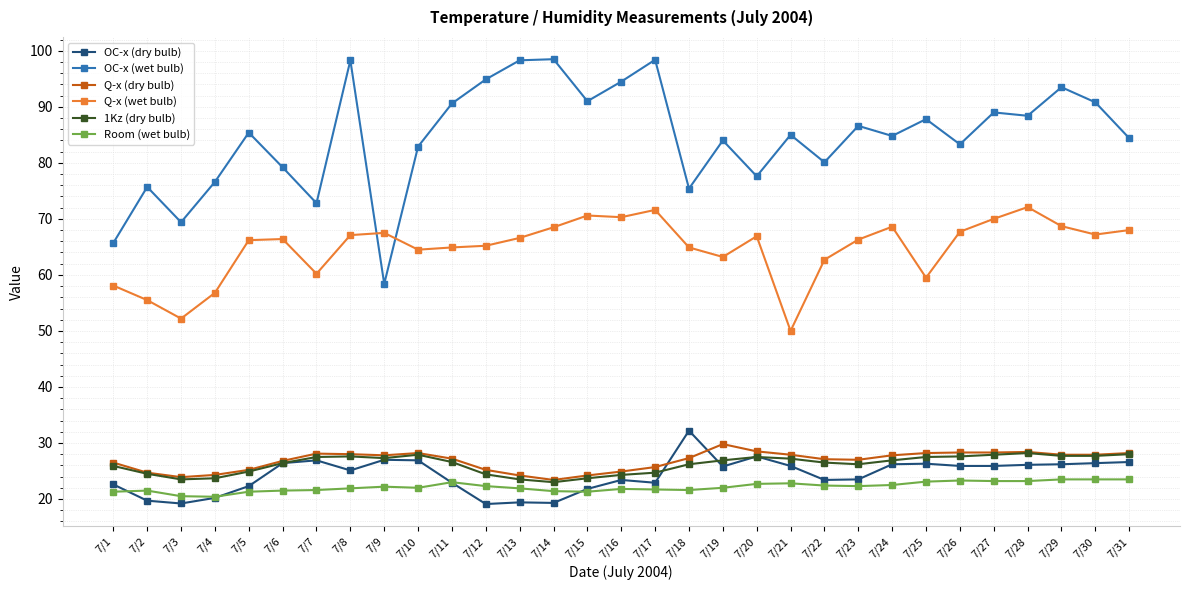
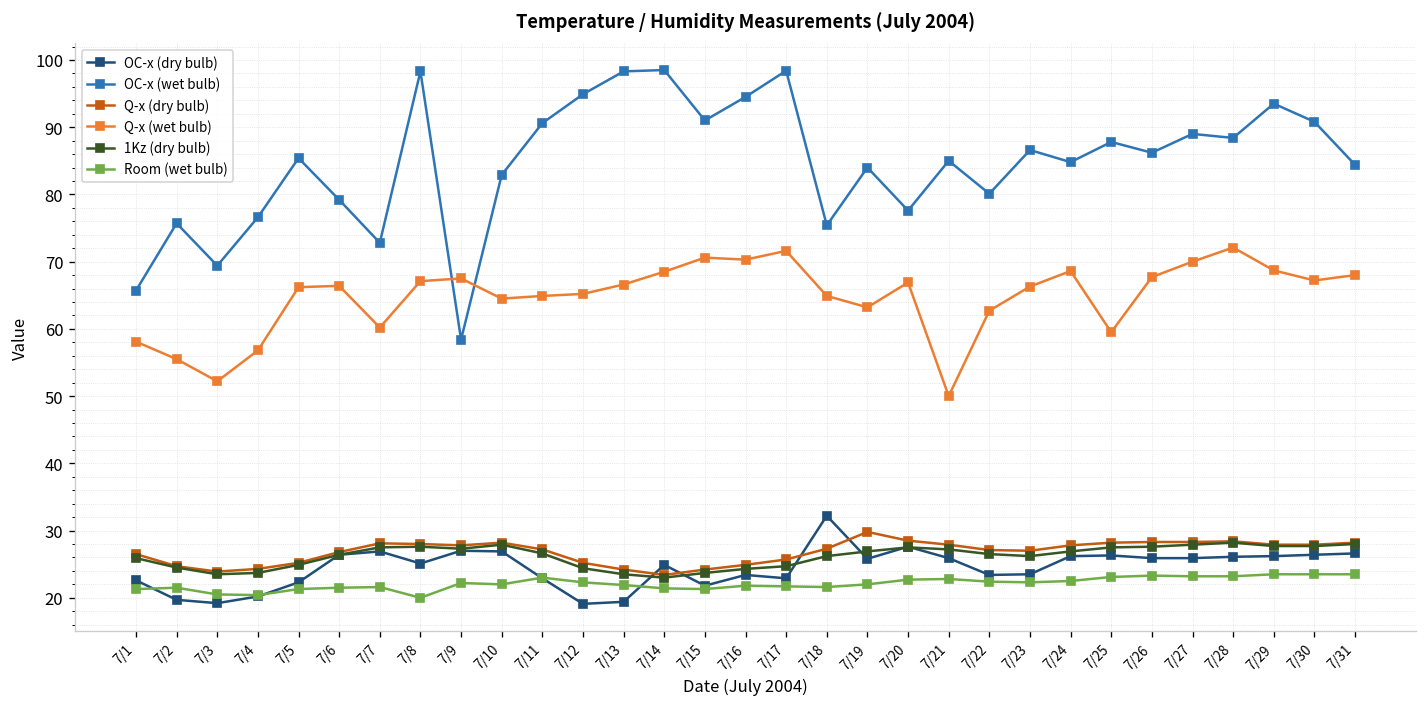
  {
    "OC-x (dry bulb)": {
      "7/1": 23,
      "7/2": 20,
      "7/3": 19,
      "7/5": 22,
      "7/7": 27,
      "7/8": 25,
      "7/10": 27,
      "7/12": 19,
      "7/13": 19,
-     "7/14": 19,
+     "7/14": 25,
      "7/15": 22,
      "7/16": 23,
      "7/17": 23,
      "7/18": 32,
      "7/19": 26,
      "7/21": 26,
      "7/22": 23,
      "7/23": 24,
      "7/24": 26,
      "7/25": 26,
      "7/26": 26,
      "7/27": 26,
      "7/28": 26,
      "7/29": 26,
      "7/30": 26,
      "7/31": 27
    },
    "OC-x (wet bulb)": {
      "7/1": 66,
      "7/2": 76,
      "7/3": 69,
      "7/4": 77,
      "7/5": 85,
      "7/6": 79,
      "7/7": 73,
      "7/8": 98,
      "7/9": 58,
      "7/10": 83,
      "7/11": 91,
      "7/12": 95,
      "7/13": 98,
      "7/14": 99,
      "7/15": 91,
      "7/16": 95,
      "7/17": 98,
      "7/18": 75,
      "7/19": 84,
      "7/20": 78,
      "7/21": 85,
      "7/22": 80,
      "7/23": 87,
      "7/24": 85,
      "7/25": 88,
-     "7/26": 83,
+     "7/26": 86,
      "7/27": 89,
      "7/28": 88,
      "7/29": 94,
      "7/30": 91,
      "7/31": 84
    },
    "Q-x (dry bulb)": {
      "7/1": 27,
      "7/4": 24,
      "7/7": 28,
      "7/9": 28,
      "7/11": 27,
      "7/12": 25,
      "7/13": 24,
      "7/15": 24,
      "7/16": 25,
      "7/17": 26,
      "7/18": 27,
      "7/19": 30,
      "7/20": 29,
      "7/21": 28,
      "7/22": 27,
      "7/23": 27,
      "7/24": 28,
      "7/25": 28,
      "7/26": 28
    },
    "Q-x (wet bulb)": {
      "7/1": 58,
      "7/2": 56,
      "7/3": 52,
      "7/4": 57,
      "7/5": 66,
      "7/6": 66,
      "7/7": 60,
      "7/8": 67,
      "7/9": 68,
      "7/10": 65,
      "7/11": 65,
      "7/12": 65,
      "7/13": 67,
      "7/14": 69,
      "7/15": 71,
      "7/16": 70,
      "7/17": 72,
      "7/18": 65,
      "7/19": 63,
      "7/20": 67,
      "7/21": 50,
      "7/22": 63,
      "7/23": 66,
      "7/24": 69,
      "7/25": 60,
      "7/26": 68,
      "7/27": 70,
      "7/28": 72,
      "7/29": 69,
      "7/30": 67,
      "7/31": 68
    },
    "1Kz (dry bulb)": {
      "7/1": 26,
      "7/4": 24,
      "7/7": 28,
      "7/11": 27,
      "7/12": 24,
      "7/13": 24,
      "7/15": 24,
      "7/16": 24,
      "7/17": 25,
      "7/18": 26,
      "7/19": 27,
      "7/21": 27,
      "7/22": 27,
      "7/23": 26,
      "7/24": 27,
      "7/25": 28,
      "7/26": 28
    },
    "Room (wet bulb)": {
      "7/1": 21,
      "7/2": 22,
      "7/3": 21,
      "7/5": 21,
      "7/6": 22,
      "7/7": 22,
-     "7/8": 22,
+     "7/8": 20,
      "7/9": 22,
      "7/10": 22,
      "7/12": 22,
      "7/13": 22,
      "7/14": 21,
      "7/15": 21,
      "7/16": 22,
      "7/17": 22,
      "7/18": 22,
      "7/19": 22,
      "7/20": 23,
      "7/21": 23,
      "7/22": 22,
      "7/23": 22,
      "7/24": 23,
      "7/25": 23,
      "7/26": 23,
      "7/27": 23,
      "7/28": 23,
      "7/29": 24,
      "7/30": 24,
      "7/31": 24
    }
  }
